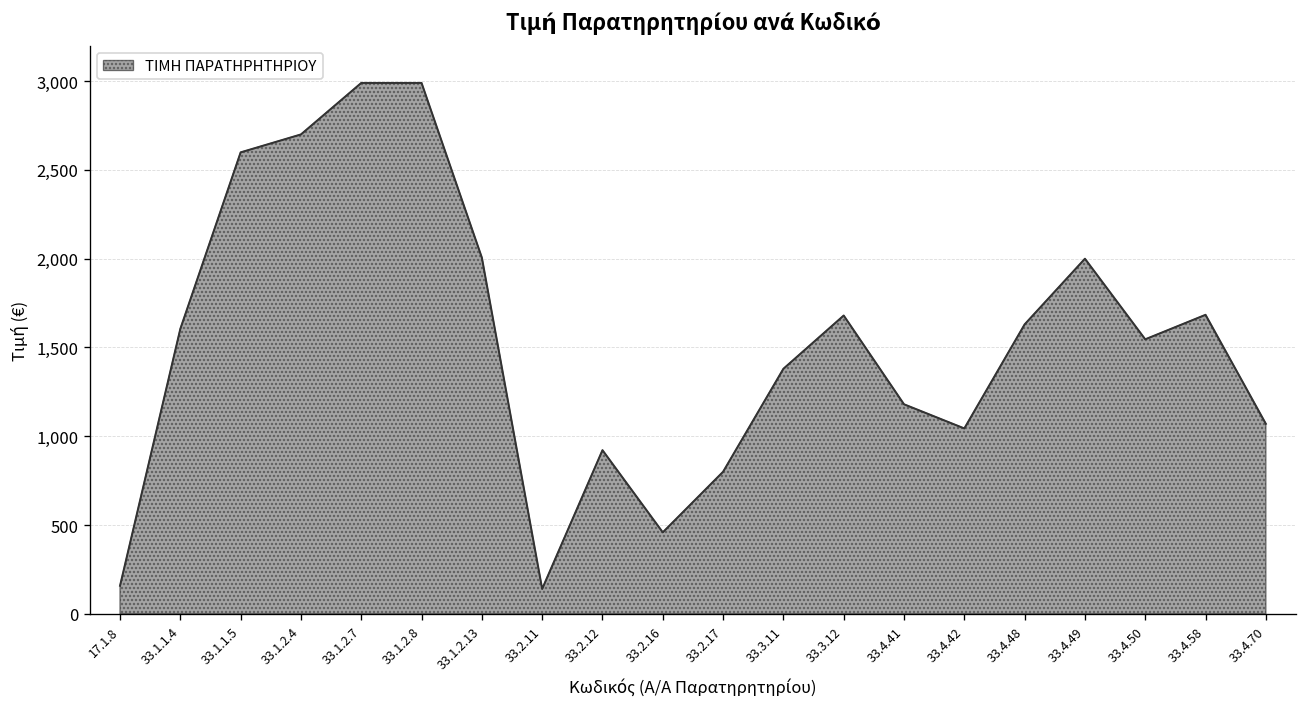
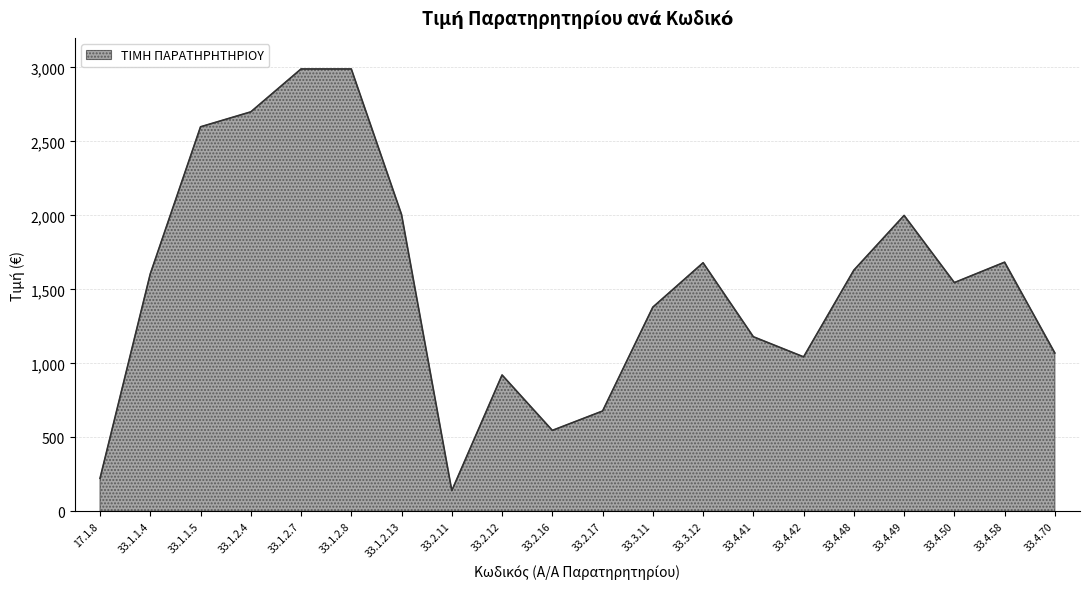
  {
-   "17.1.8": "160",
+   "17.1.8": "220",
    "33.1.1.4": "1,610",
    "33.1.1.5": "2,600",
    "33.1.2.4": "2,700",
    "33.1.2.7": "2,990",
    "33.1.2.8": "2,990",
    "33.1.2.13": "2,010",
    "33.2.11": "140",
    "33.2.12": "920",
-   "33.2.16": "460",
-   "33.2.17": "800",
+   "33.2.16": "550",
+   "33.2.17": "680",
    "33.3.11": "1,380",
    "33.3.12": "1,680",
    "33.4.41": "1,180",
    "33.4.42": "1,040",
    "33.4.48": "1,630",
    "33.4.49": "2,000",
    "33.4.50": "1,550",
    "33.4.58": "1,680",
    "33.4.70": "1,070"
  }
